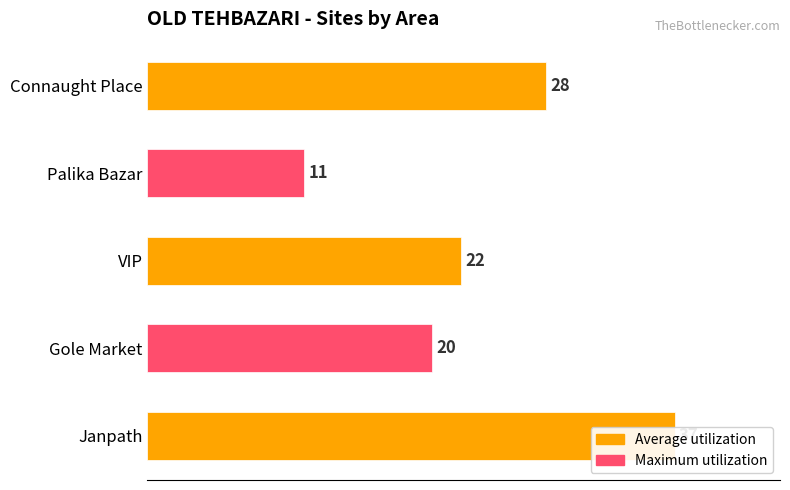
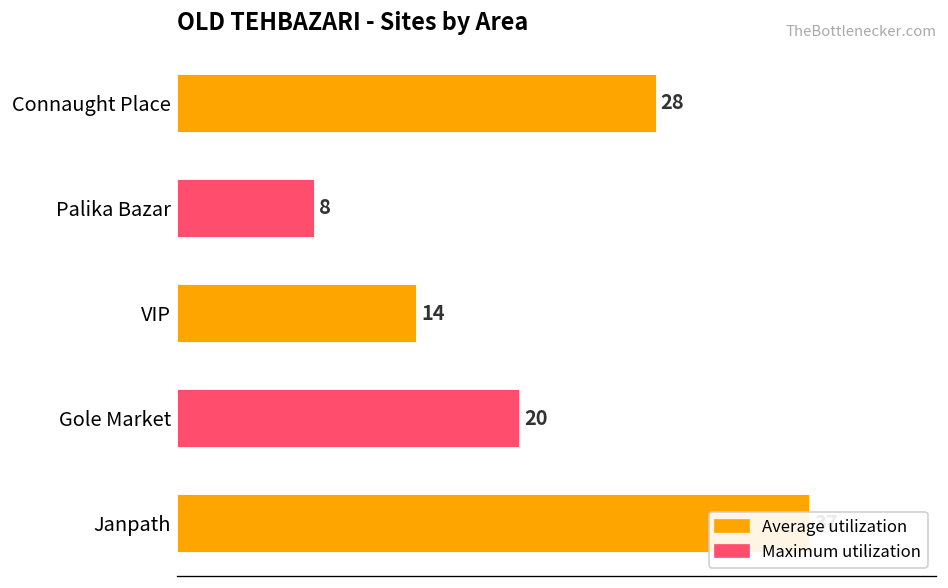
  {
    "Connaught Place": 28,
-   "Palika Bazar": 11,
-   "VIP": 22,
+   "Palika Bazar": 8,
+   "VIP": 14,
    "Gole Market": 20
  }
